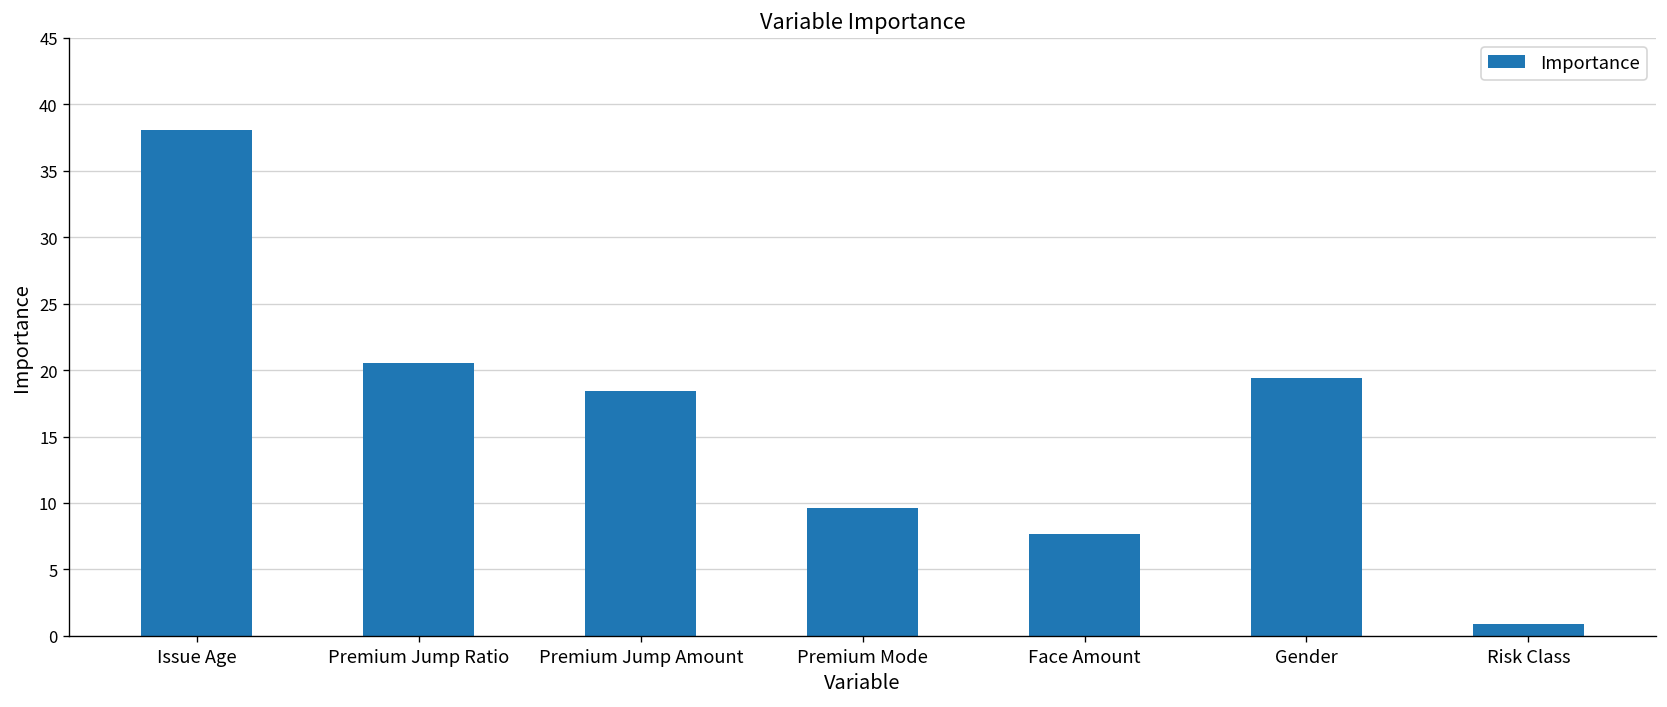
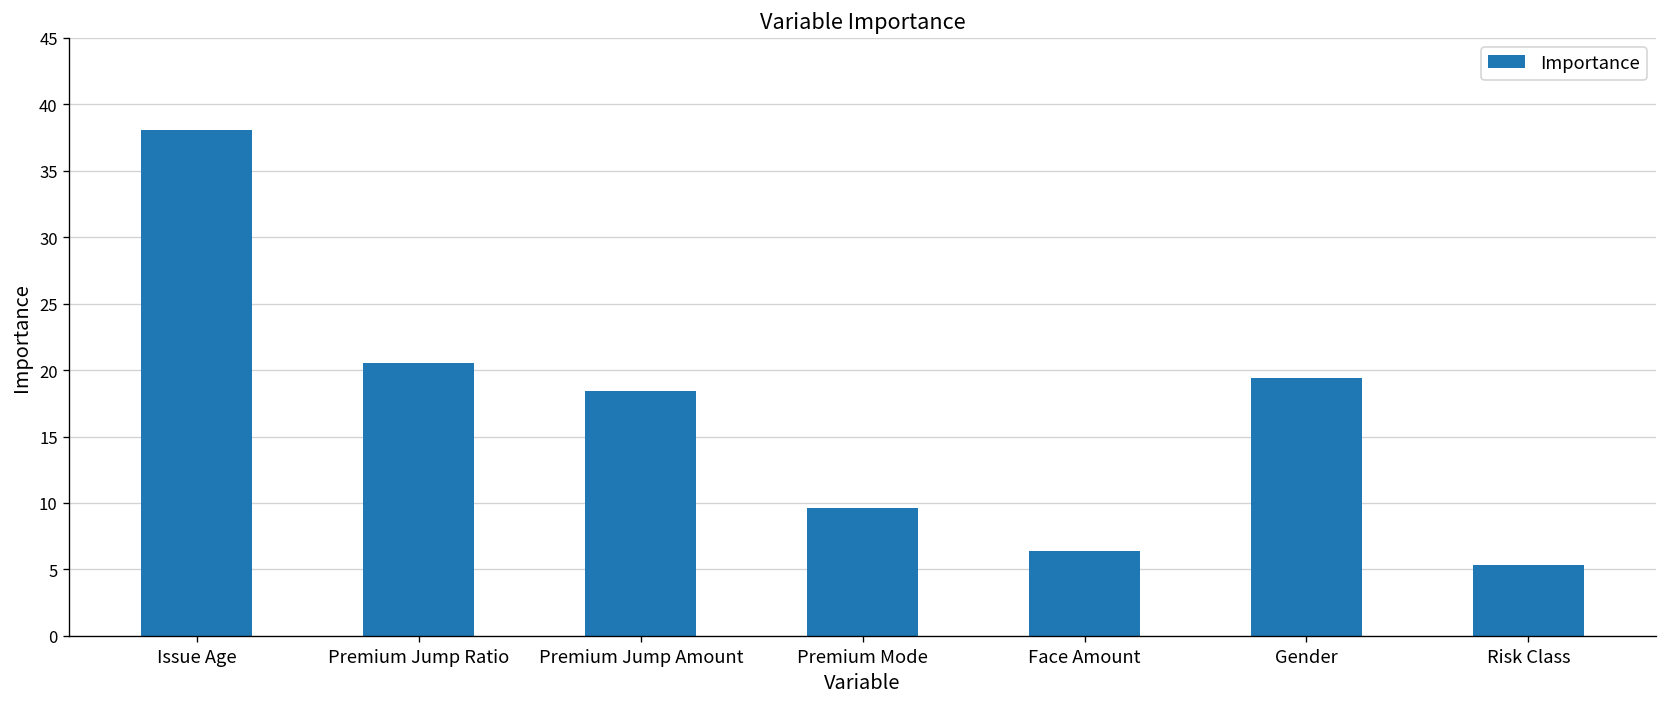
  {
    "Issue Age": 38.0,
    "Premium Jump Ratio": 20.5,
    "Premium Jump Amount": 18.4,
    "Premium Mode": 9.6,
-   "Face Amount": 7.7,
+   "Face Amount": 6.4,
    "Gender": 19.4,
-   "Risk Class": 0.9
+   "Risk Class": 5.3
  }
